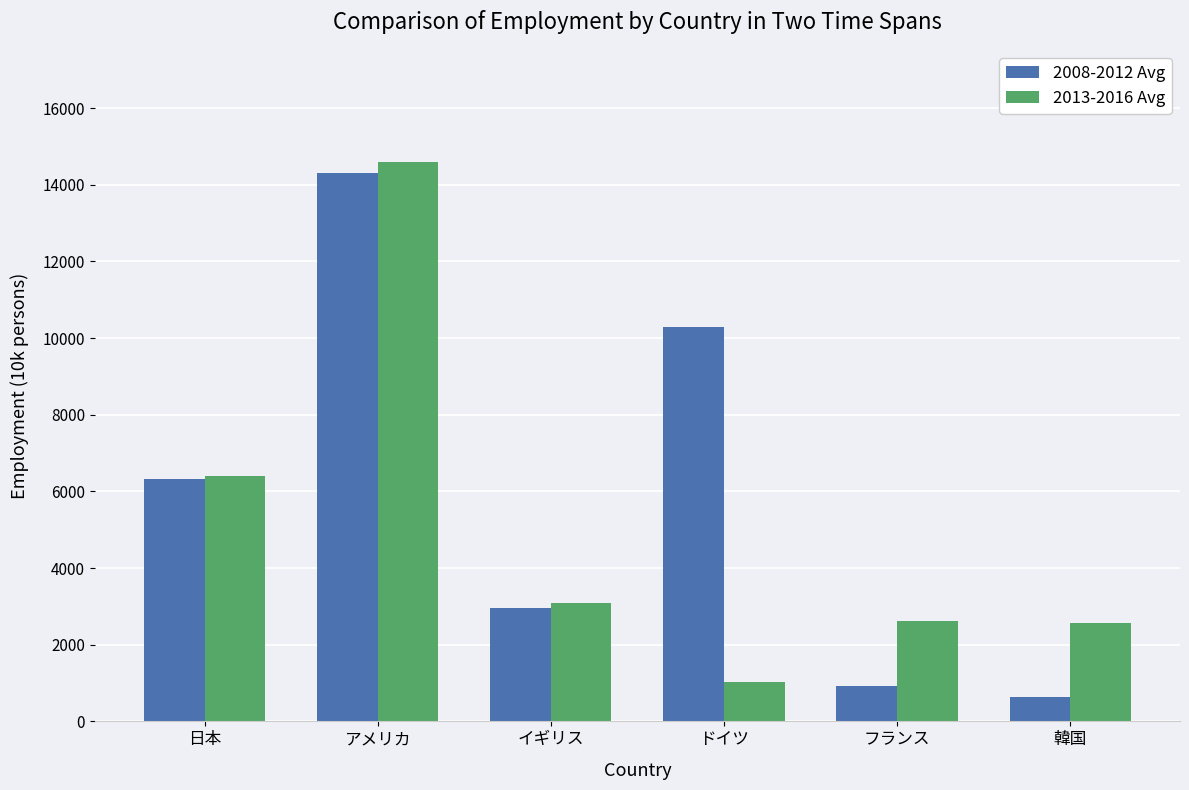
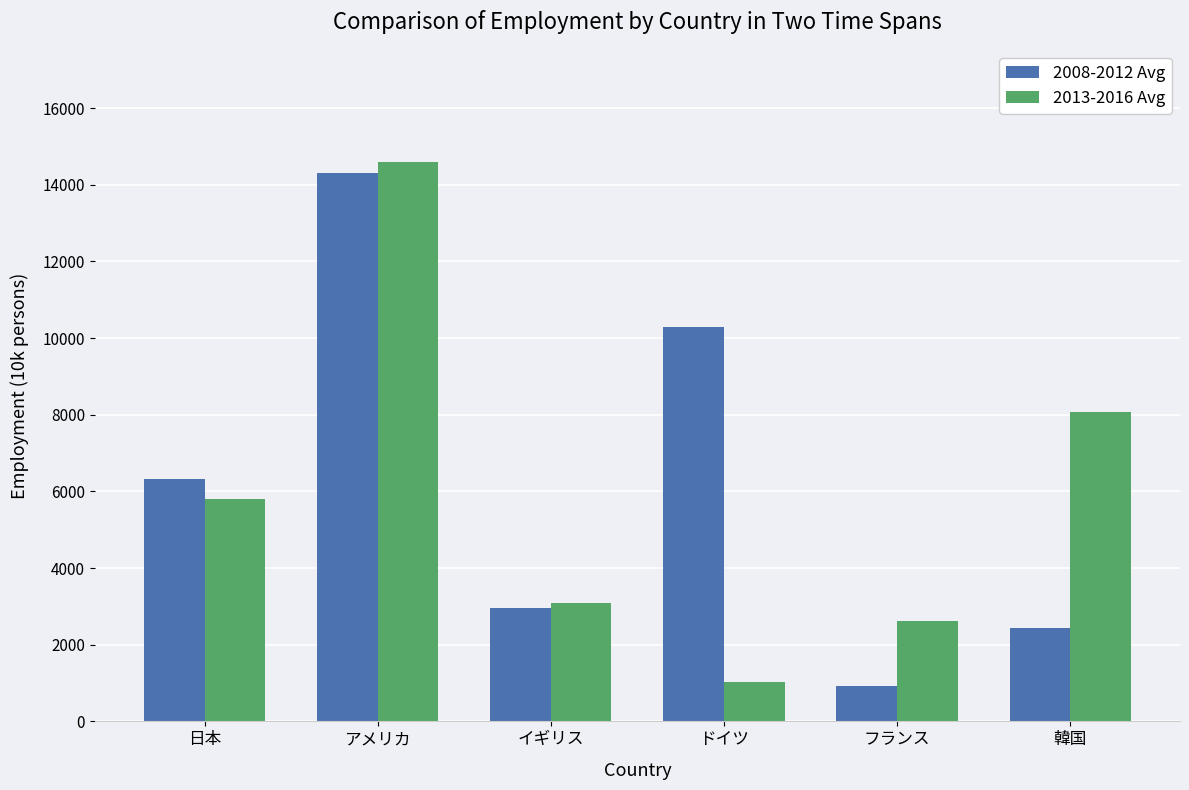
  {
    "2008-2012 Avg": {
      "日本": 6300,
      "アメリカ": 14300,
      "イギリス": 3000,
      "ドイツ": 10300,
      "フランス": 900,
-     "韓国": 600
+     "韓国": 2400
    },
    "2013-2016 Avg": {
-     "日本": 6400,
+     "日本": 5800,
      "アメリカ": 14600,
      "イギリス": 3100,
      "ドイツ": 1000,
      "フランス": 2600,
-     "韓国": 2600
+     "韓国": 8100
    }
  }
